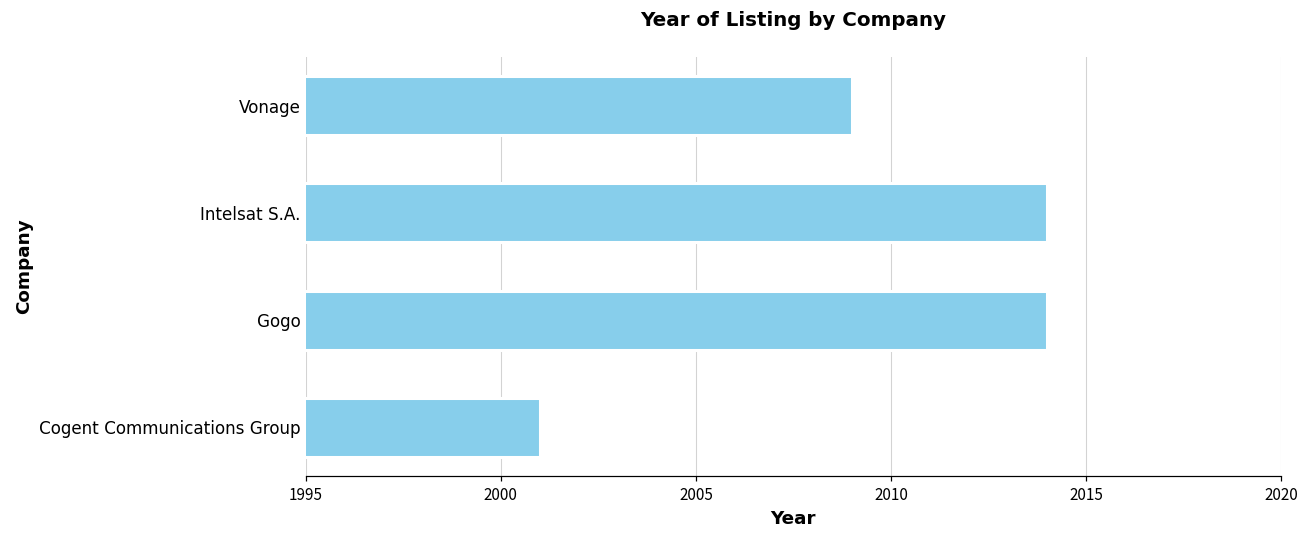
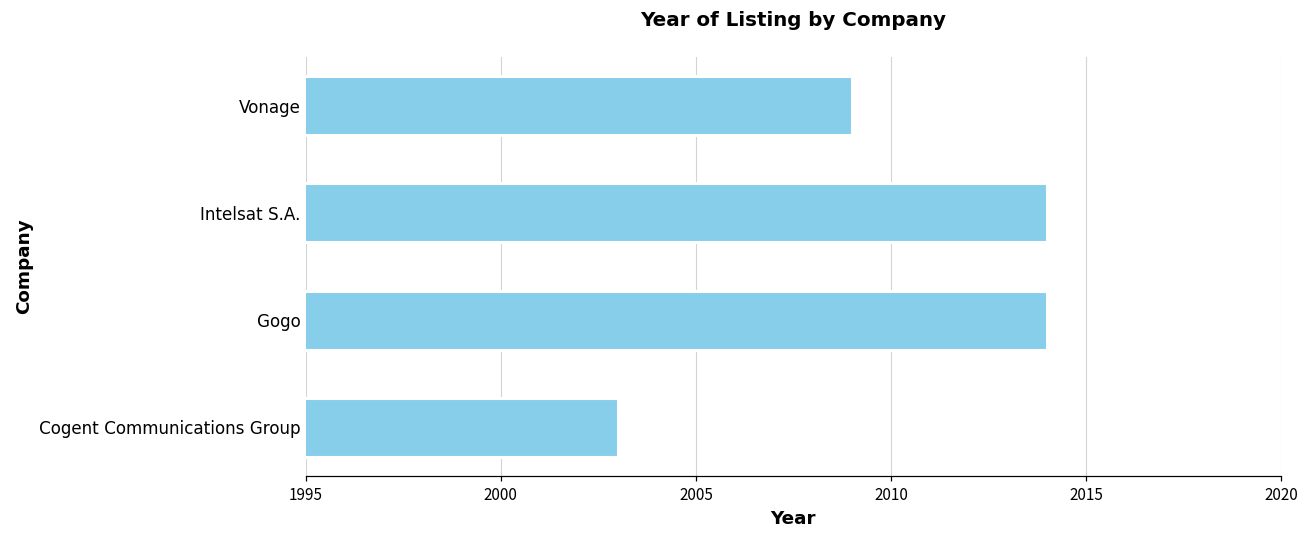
  {
    "Vonage": 2009,
    "Intelsat S.A.": 2014,
    "Gogo": 2014,
-   "Cogent Communications Group": 2001
+   "Cogent Communications Group": 2003
  }
